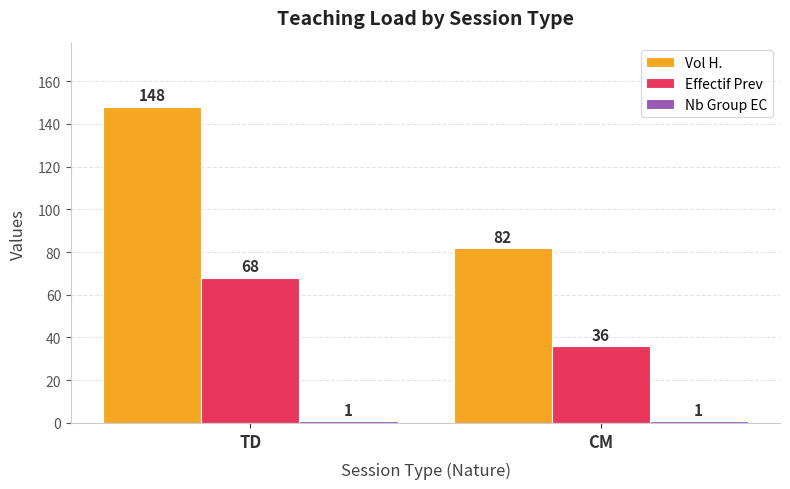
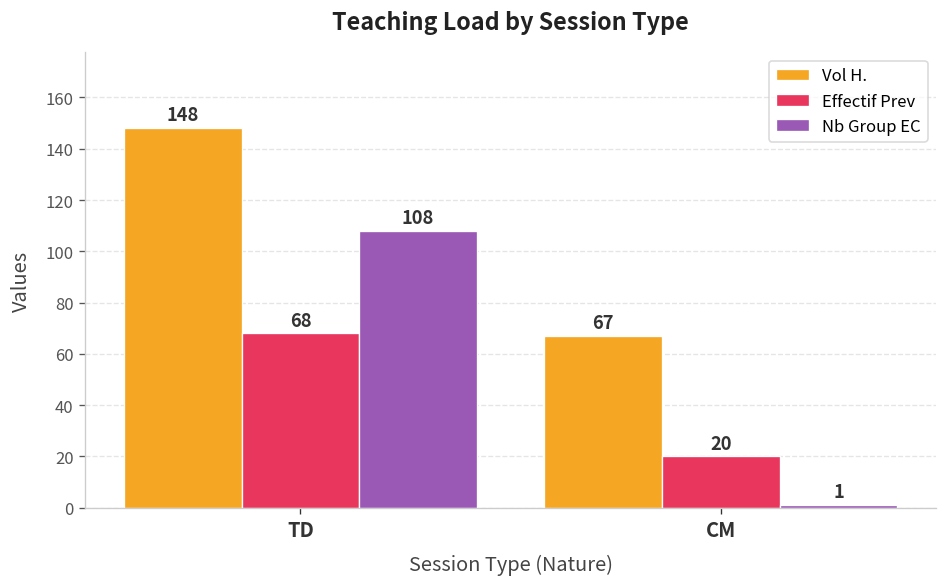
  {
    "Vol H.": {
      "TD": 148,
-     "CM": 82
+     "CM": 67
    },
    "Effectif Prev": {
      "TD": 68,
-     "CM": 36
+     "CM": 20
    },
    "Nb Group EC": {
-     "TD": 1,
+     "TD": 108,
      "CM": 1
    }
  }
